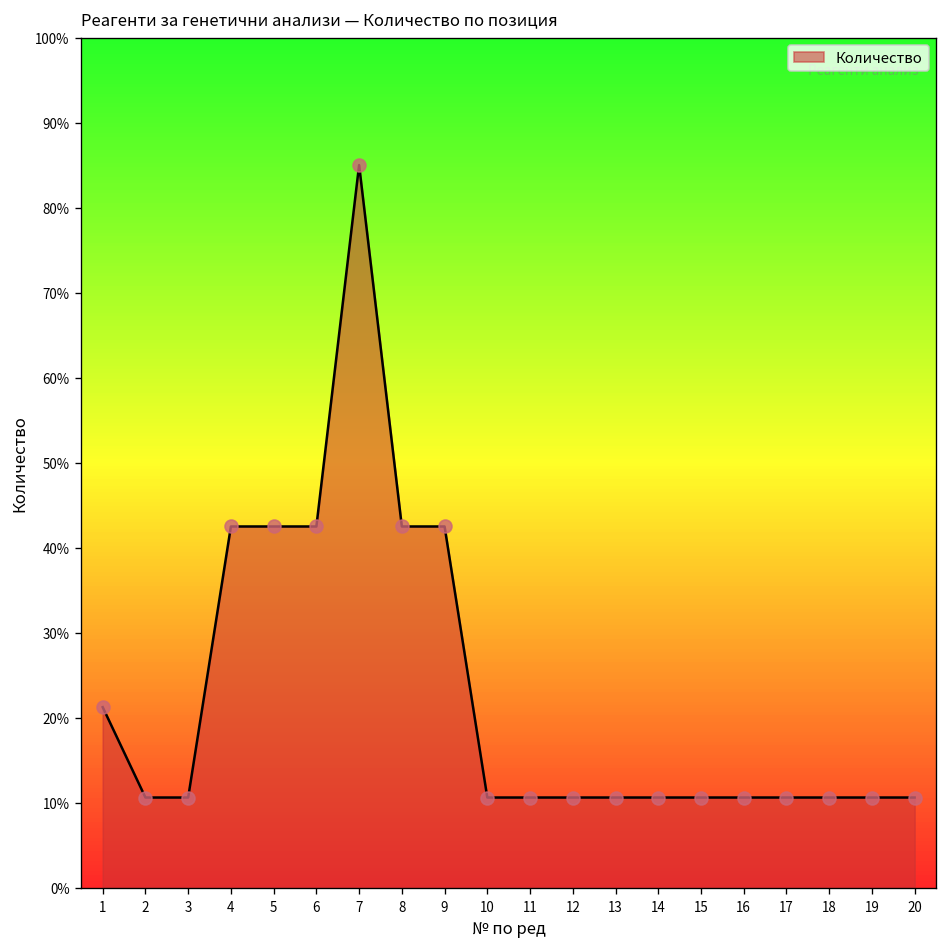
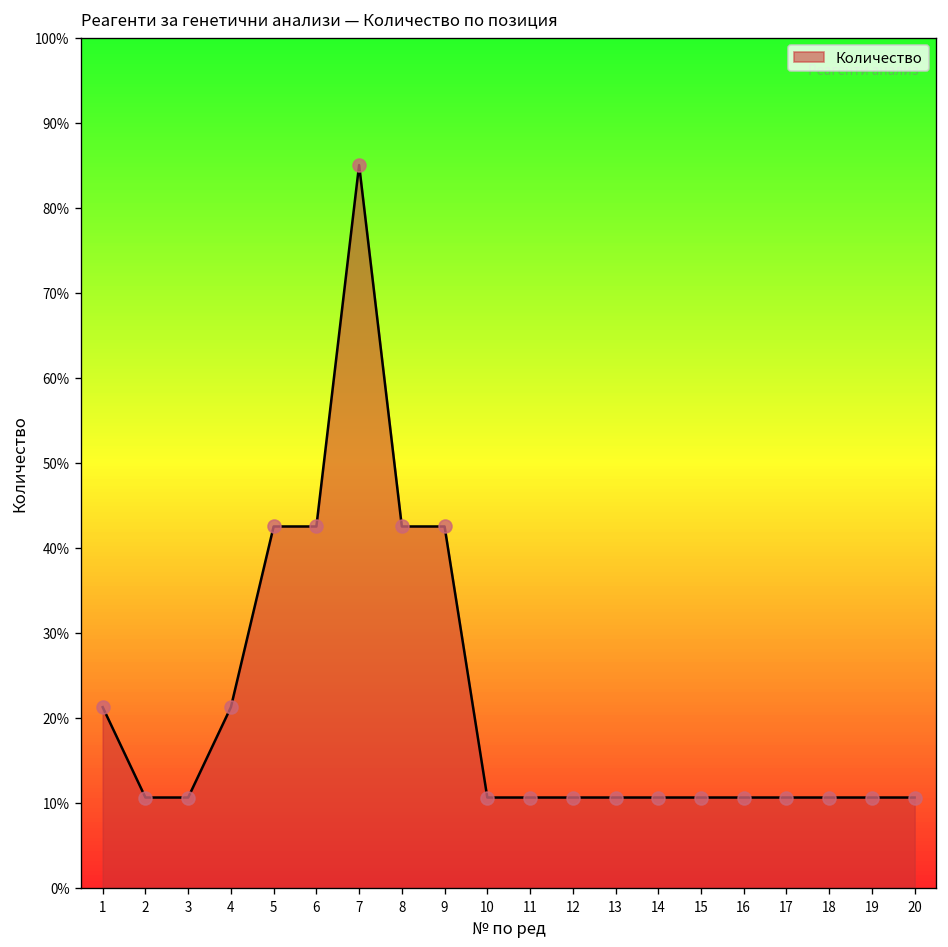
  {
    "1": "21%",
    "2": "11%",
    "3": "11%",
-   "4": "43%",
+   "4": "21%",
    "5": "43%",
    "6": "43%",
    "7": "85%",
    "8": "43%",
    "9": "43%",
    "10": "11%",
    "11": "11%",
    "12": "11%",
    "13": "11%",
    "14": "11%",
    "15": "11%",
    "16": "11%",
    "17": "11%",
    "18": "11%",
    "19": "11%",
    "20": "11%"
  }
